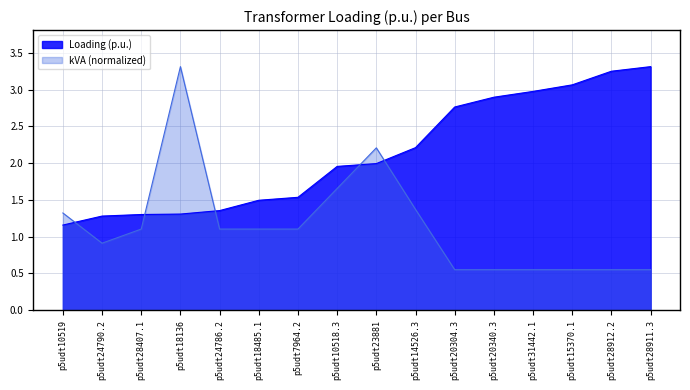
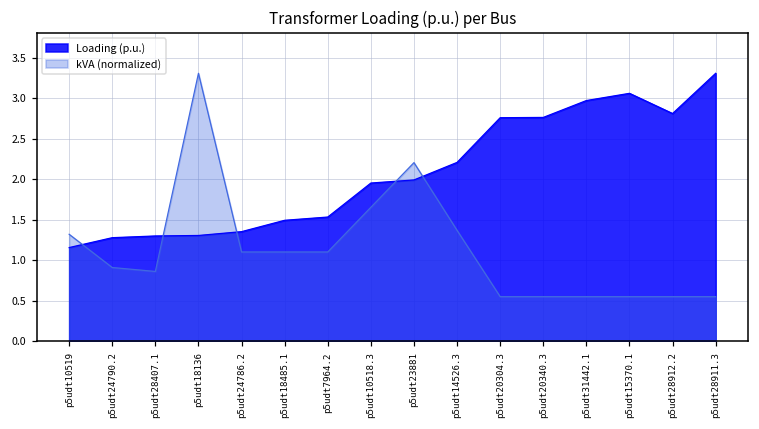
  {
    "Loading (p.u.)": {
      "p5udt10519": 1.2,
      "p5udt24790.2": 1.3,
      "p5udt28407.1": 1.3,
      "p5udt18136": 1.3,
      "p5udt24786.2": 1.4,
      "p5udt18485.1": 1.5,
      "p5udt7964.2": 1.5,
      "p5udt10518.3": 2.0,
      "p5udt23881": 2.0,
      "p5udt14526.3": 2.2,
      "p5udt20304.3": 2.8,
-     "p5udt20340.3": 2.9,
+     "p5udt20340.3": 2.8,
      "p5udt31442.1": 3.0,
      "p5udt15370.1": 3.1,
-     "p5udt28912.2": 3.2,
+     "p5udt28912.2": 2.8,
      "p5udt28911.3": 3.3
    },
    "kVA (normalized)": {
      "p5udt10519": 1.3,
      "p5udt24790.2": 0.9,
-     "p5udt28407.1": 1.1,
+     "p5udt28407.1": 0.9,
      "p5udt18136": 3.3,
      "p5udt24786.2": 1.1,
      "p5udt18485.1": 1.1,
      "p5udt7964.2": 1.1,
      "p5udt10518.3": 1.7,
      "p5udt23881": 2.2,
      "p5udt14526.3": 1.4,
      "p5udt20304.3": 0.6,
      "p5udt20340.3": 0.6,
      "p5udt31442.1": 0.6,
      "p5udt15370.1": 0.6,
      "p5udt28912.2": 0.6,
      "p5udt28911.3": 0.6
    }
  }
